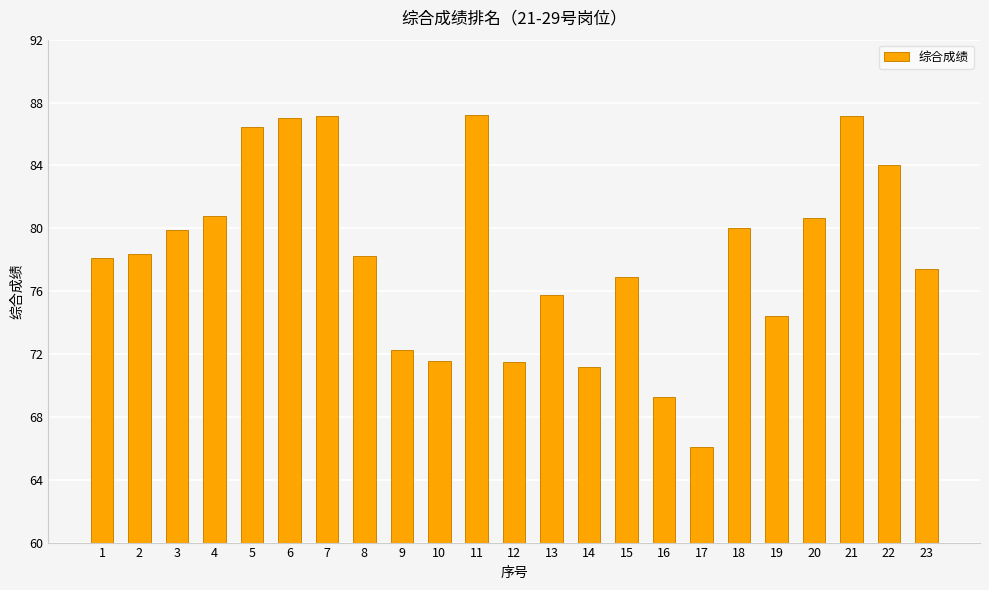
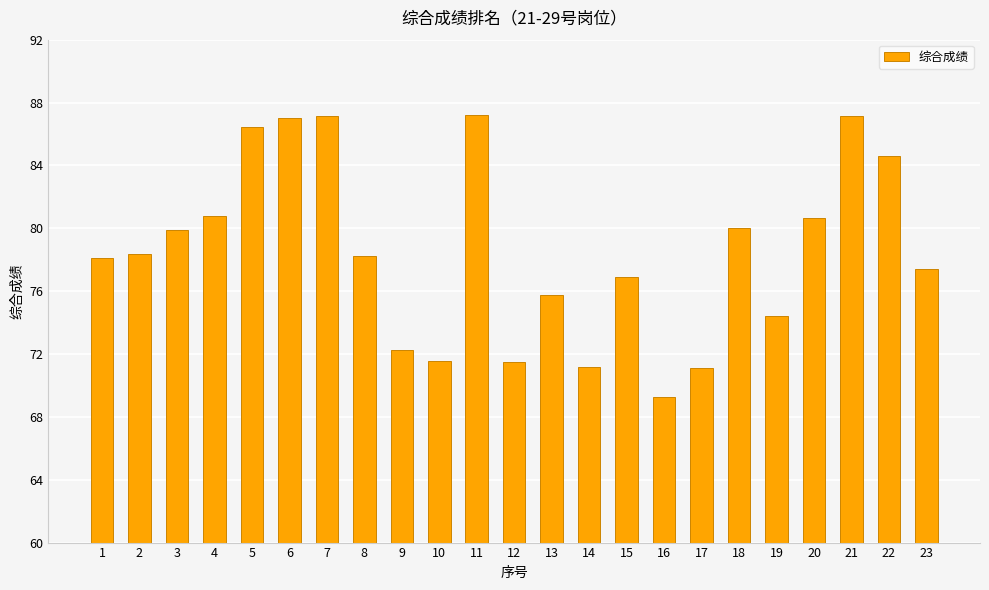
  {
    "1": 78.1,
    "2": 78.4,
    "3": 79.9,
    "4": 80.8,
    "5": 86.5,
    "6": 87.0,
    "7": 87.1,
    "8": 78.2,
    "9": 72.3,
    "10": 71.6,
    "11": 87.2,
    "12": 71.5,
    "13": 75.8,
    "14": 71.2,
    "15": 76.9,
    "16": 69.3,
-   "17": 66.1,
+   "17": 71.1,
    "18": 80.0,
    "19": 74.4,
    "20": 80.7,
    "21": 87.2,
-   "22": 84.0,
+   "22": 84.6,
    "23": 77.4
  }
